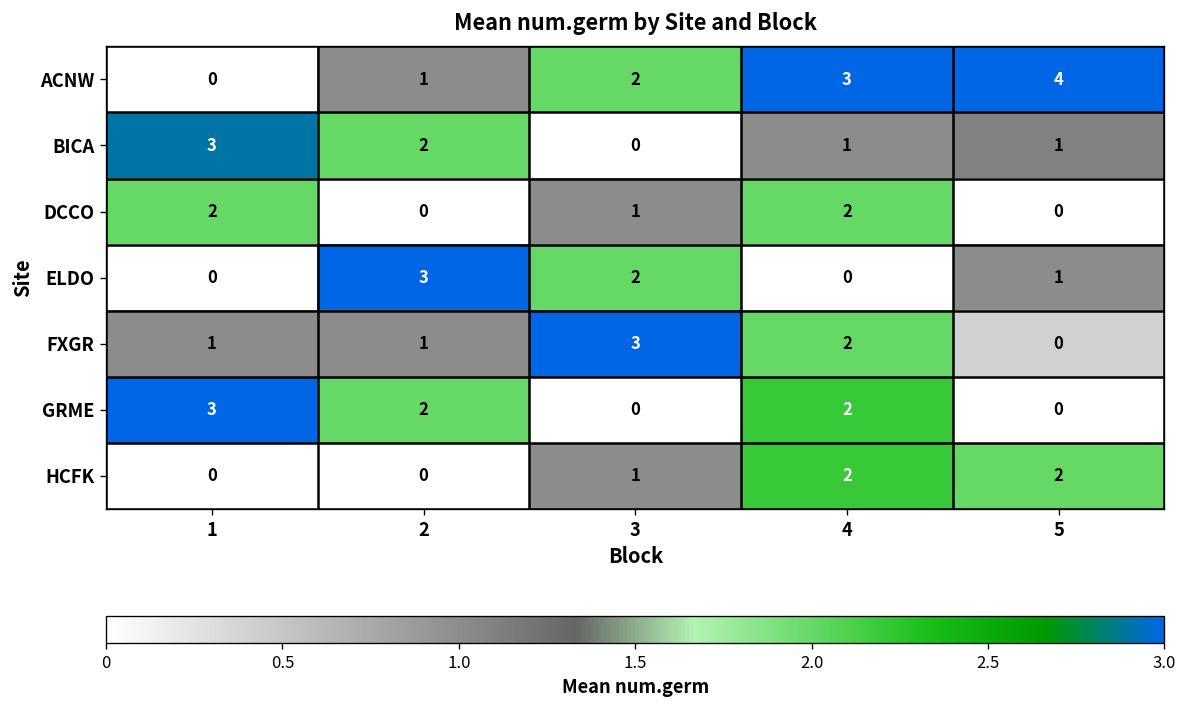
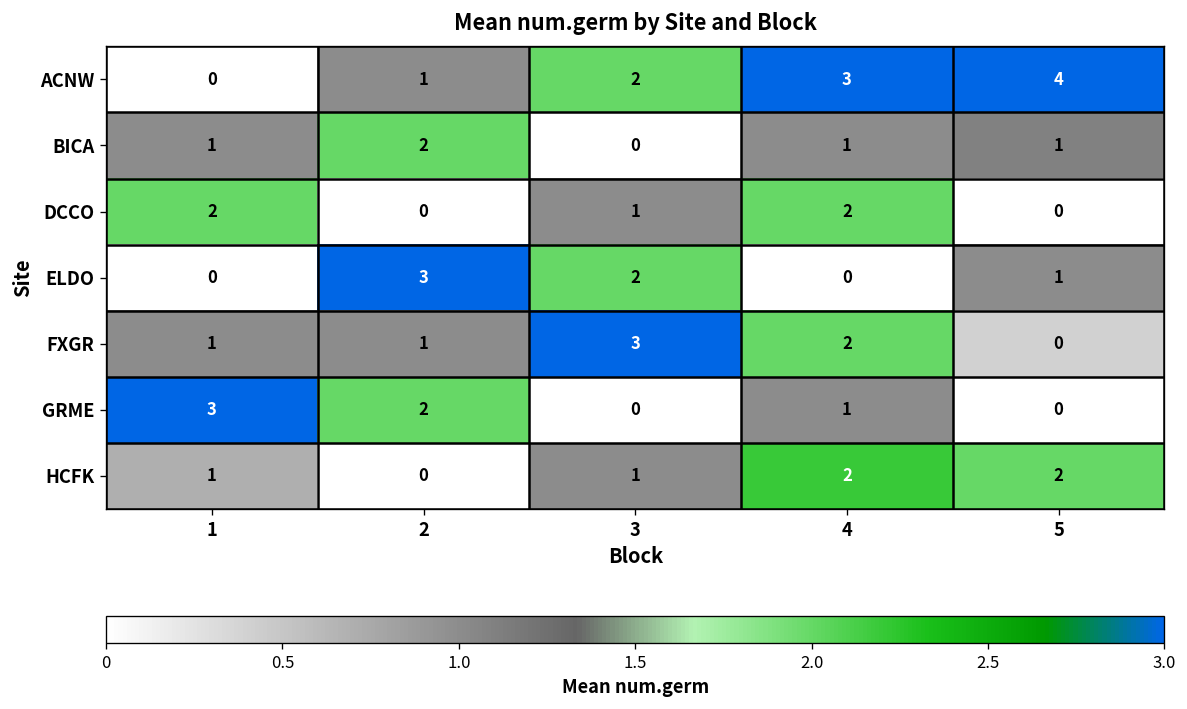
  {
    "ACNW": {
      "1": 0,
      "2": 1,
      "3": 2,
      "4": 3,
      "5": 4
    },
    "BICA": {
-     "1": 3,
+     "1": 1,
      "2": 2,
      "3": 0,
      "4": 1,
      "5": 1
    },
    "DCCO": {
      "1": 2,
      "2": 0,
      "3": 1,
      "4": 2,
      "5": 0
    },
    "ELDO": {
      "1": 0,
      "2": 3,
      "3": 2,
      "4": 0,
      "5": 1
    },
    "FXGR": {
      "1": 1,
      "2": 1,
      "3": 3,
      "4": 2,
      "5": 0
    },
    "GRME": {
      "1": 3,
      "2": 2,
      "3": 0,
-     "4": 2,
+     "4": 1,
      "5": 0
    },
    "HCFK": {
-     "1": 0,
+     "1": 1,
      "2": 0,
      "3": 1,
      "4": 2,
      "5": 2
    }
  }
